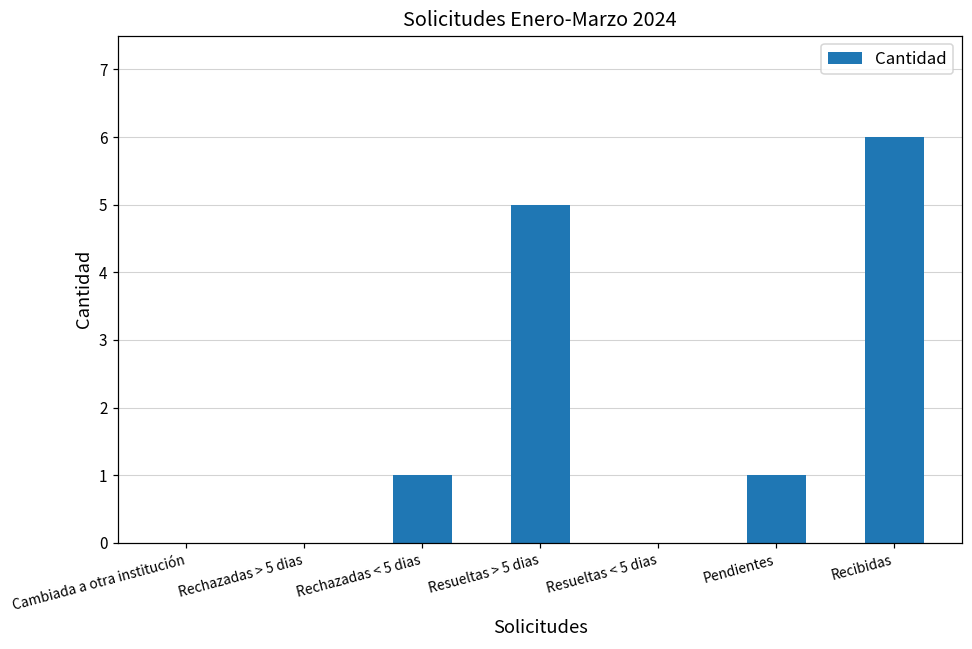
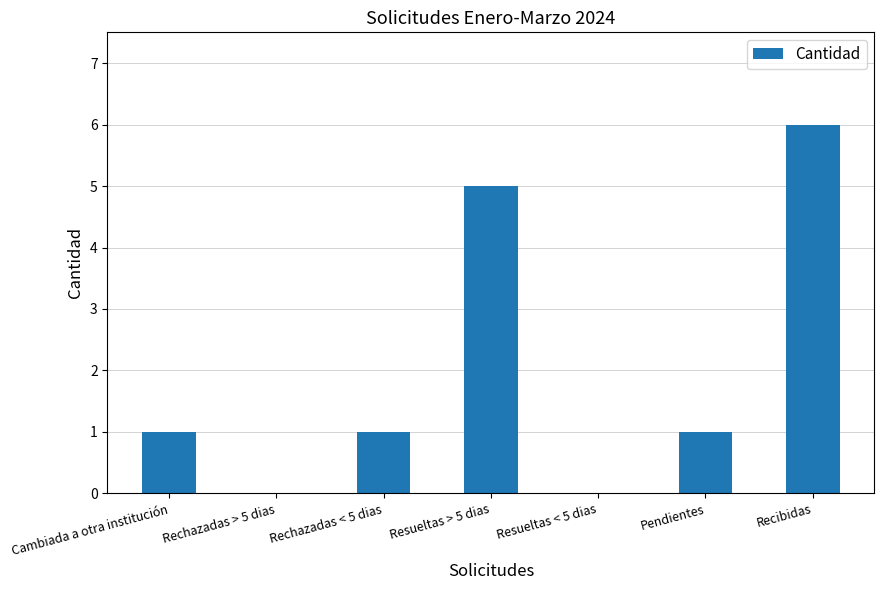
  {
-   "Cambiada a otra institución": 0,
+   "Cambiada a otra institución": 1,
    "Rechazadas > 5 dias": 0,
    "Rechazadas < 5 dias": 1,
    "Resueltas > 5 dias": 5,
    "Resueltas < 5 dias": 0,
    "Pendientes": 1,
    "Recibidas": 6
  }
